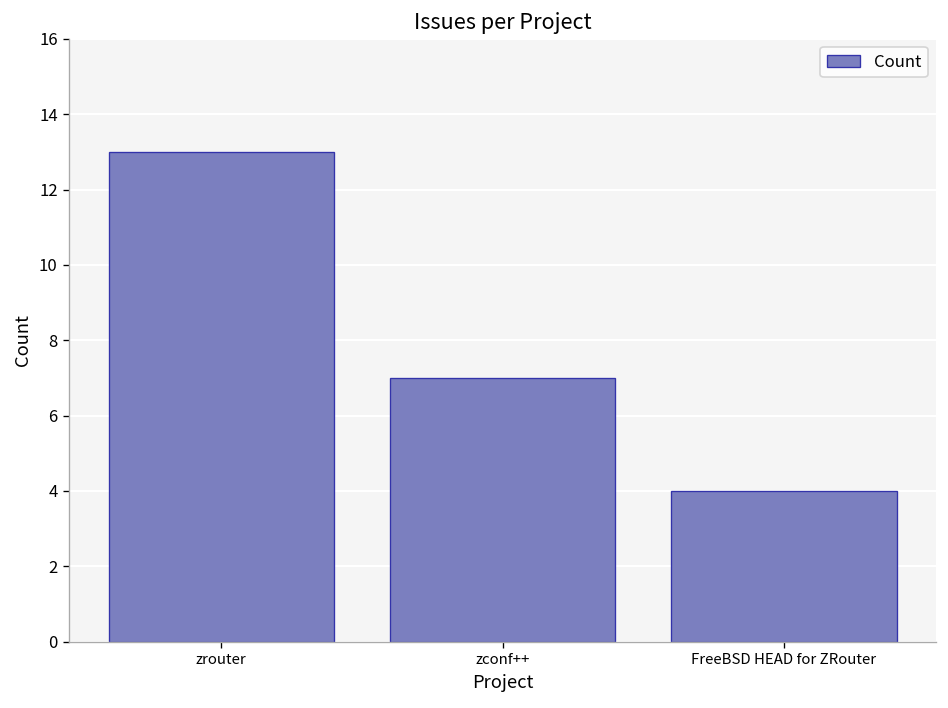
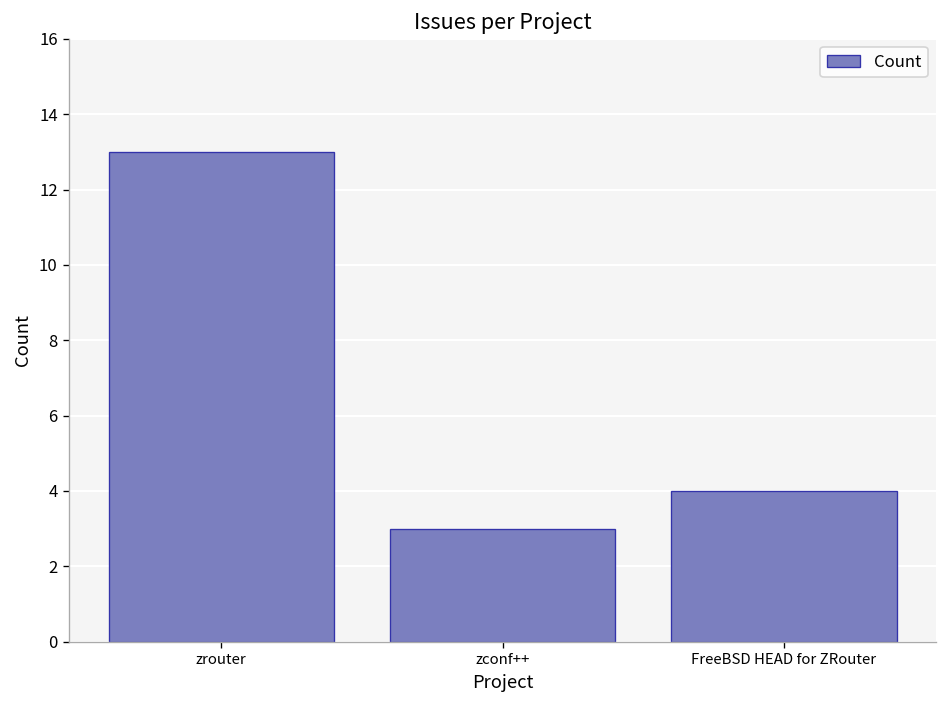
  {
    "zrouter": 13,
-   "zconf++": 7,
+   "zconf++": 3,
    "FreeBSD HEAD for ZRouter": 4
  }
